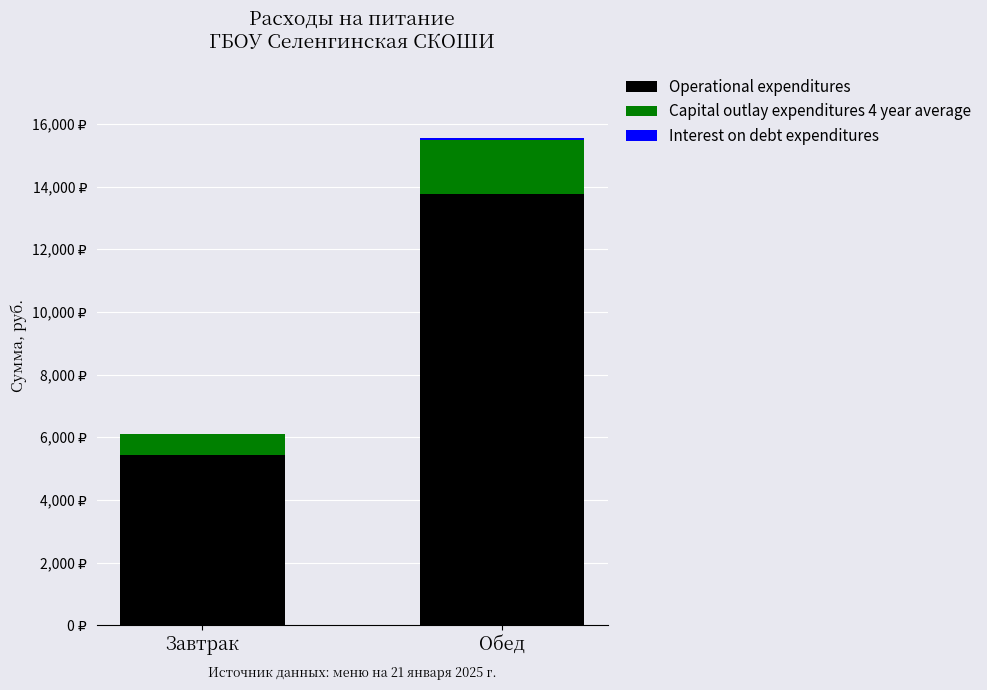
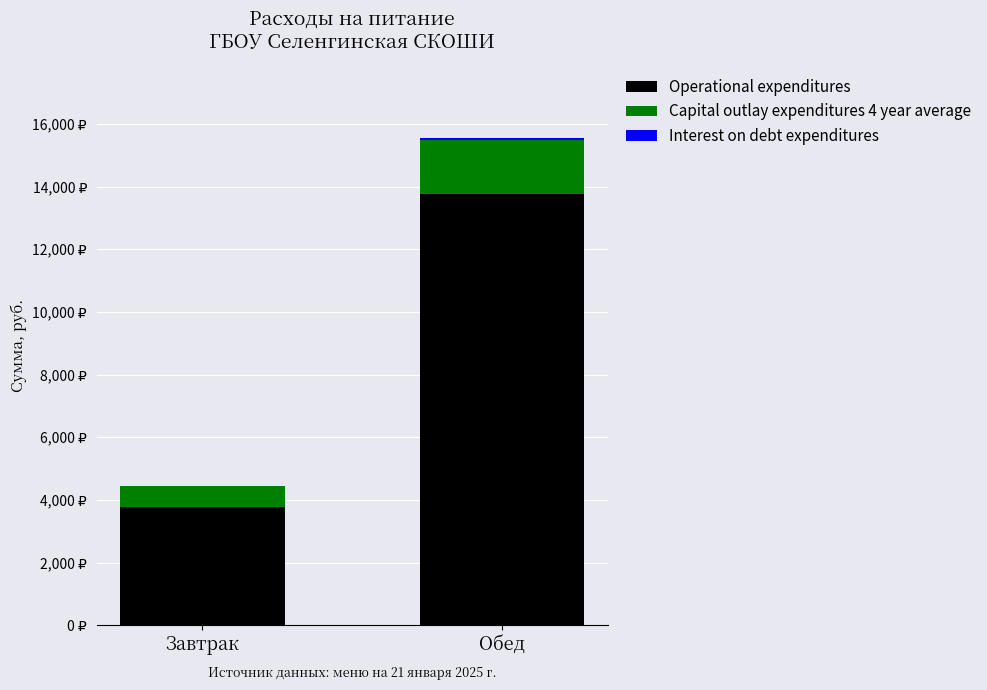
  {
    "Operational expenditures": {
-     "Завтрак": "5,400 ₽",
+     "Завтрак": "3,800 ₽",
      "Обед": "13,800 ₽"
    },
    "Capital outlay expenditures 4 year average": {
      "Завтрак": "700 ₽",
      "Обед": "1,700 ₽"
    }
  }
